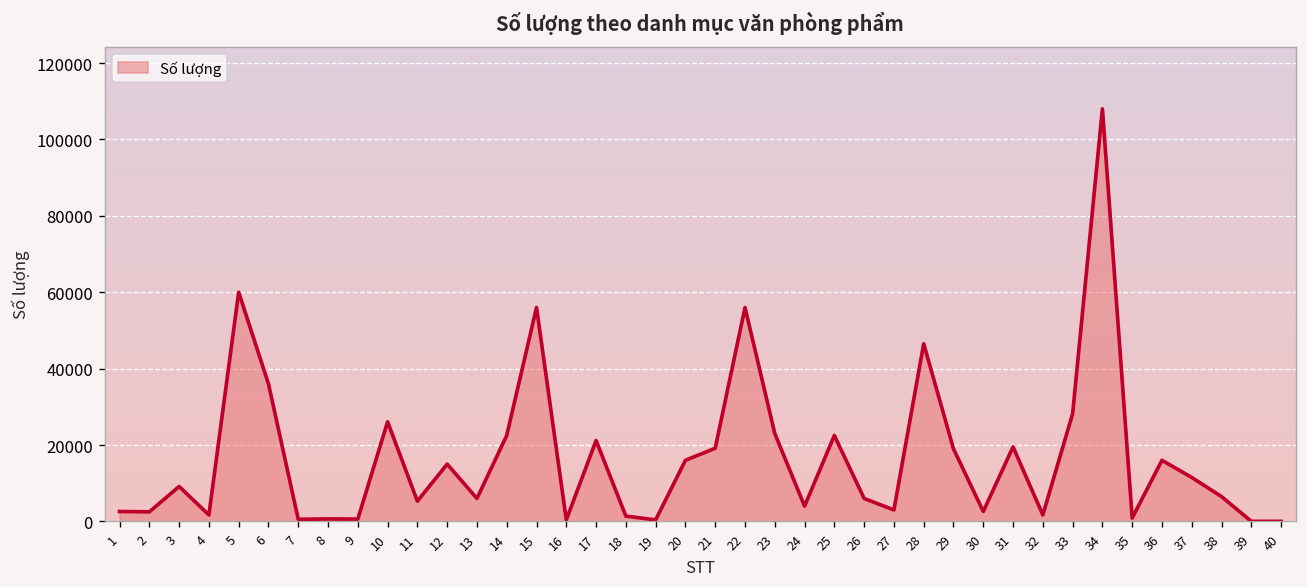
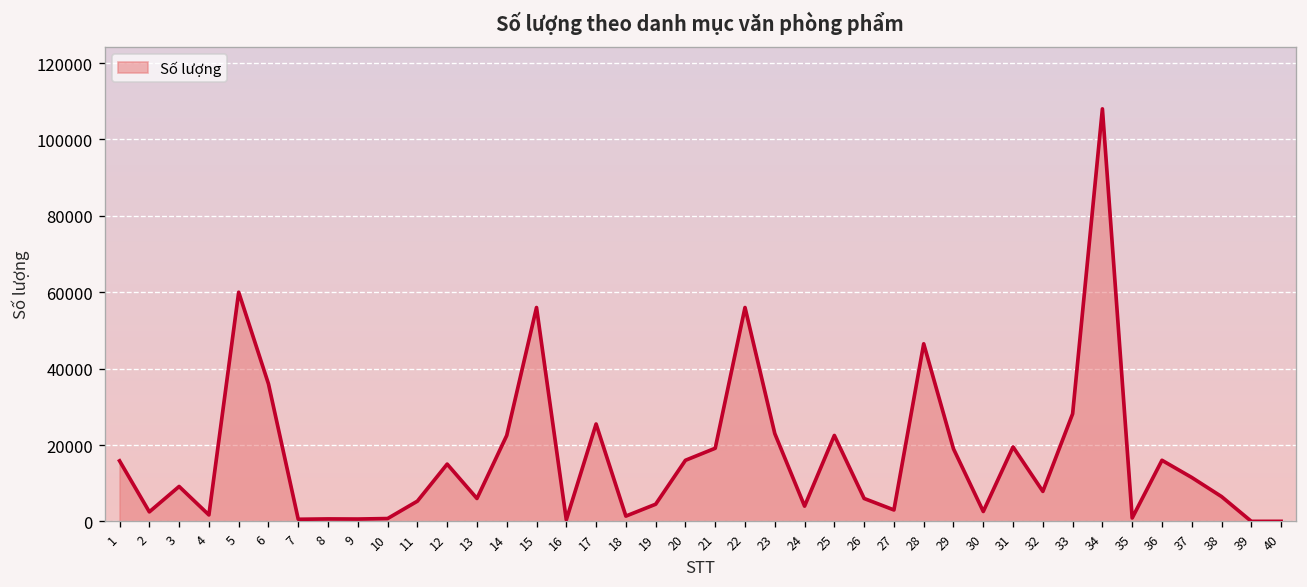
  {
-   "1": 3000,
+   "1": 16000,
    "2": 3000,
    "3": 9000,
    "4": 2000,
    "5": 60000,
    "6": 36000,
    "7": 1000,
    "8": 1000,
    "9": 1000,
-   "10": 26000,
+   "10": 1000,
    "11": 5000,
    "12": 15000,
    "13": 6000,
    "14": 23000,
    "15": 56000,
    "16": 0,
-   "17": 21000,
+   "17": 26000,
    "18": 1000,
-   "19": 0,
+   "19": 5000,
    "20": 16000,
    "21": 19000,
    "22": 56000,
    "23": 23000,
    "24": 4000,
    "25": 23000,
    "26": 6000,
    "27": 3000,
    "28": 47000,
    "29": 19000,
    "30": 3000,
    "31": 20000,
-   "32": 2000,
+   "32": 8000,
    "33": 28000,
    "34": 108000,
    "35": 1000,
    "36": 16000,
    "37": 12000,
    "38": 7000,
    "39": 0,
    "40": 0
  }
